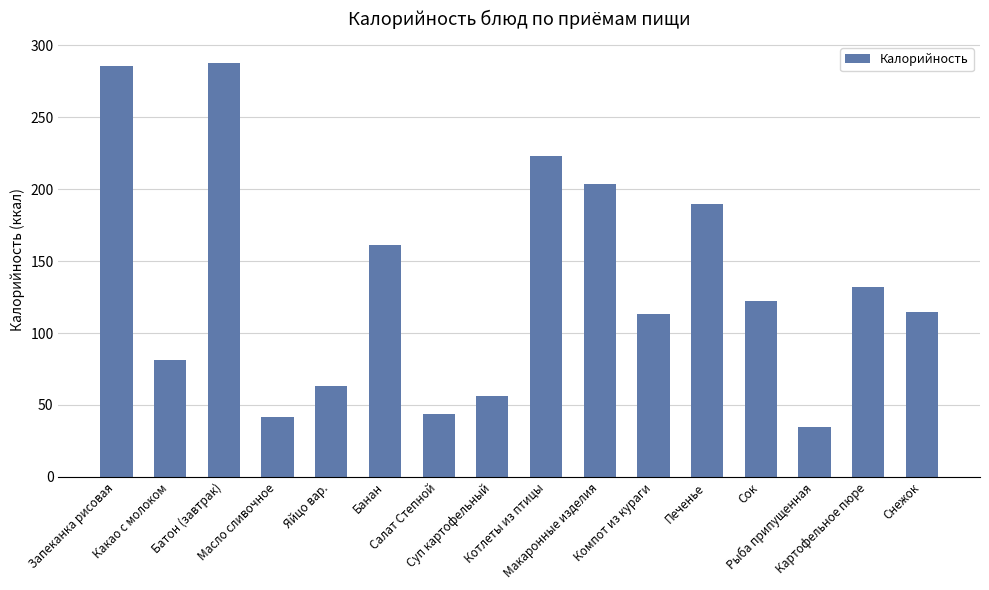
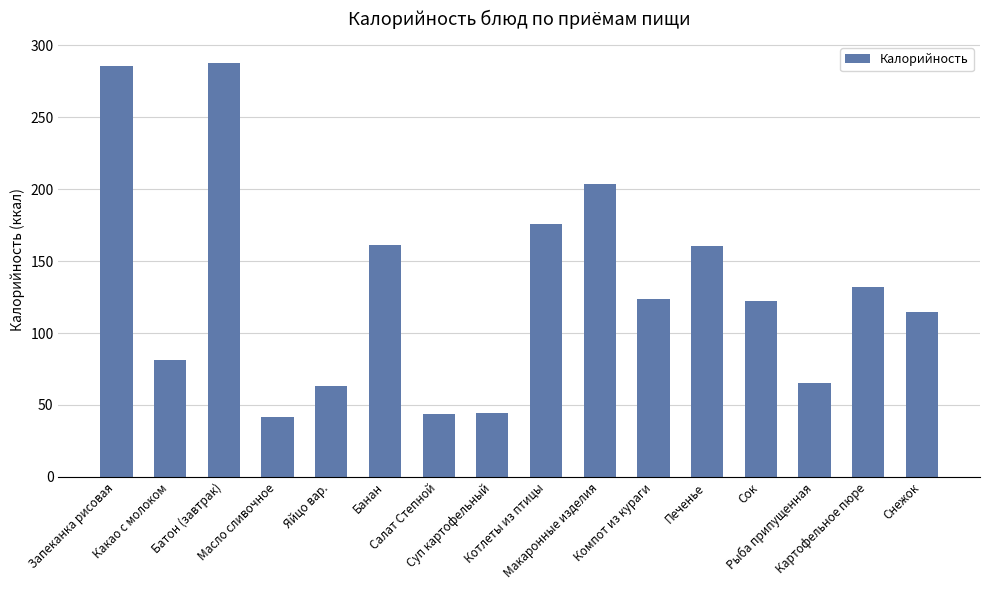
  {
    "Запеканка рисовая": 286,
    "Какао с молоком": 81,
    "Батон (завтрак)": 288,
    "Масло сливочное": 42,
    "Яйцо вар.": 63,
    "Банан": 161,
    "Салат Степной": 44,
-   "Суп картофельный": 56,
-   "Котлеты из птицы": 223,
+   "Суп картофельный": 45,
+   "Котлеты из птицы": 176,
    "Макаронные изделия": 204,
-   "Компот из кураги": 113,
-   "Печенье": 190,
+   "Компот из кураги": 123,
+   "Печенье": 161,
    "Сок": 122,
-   "Рыба припущенная": 35,
+   "Рыба припущенная": 66,
    "Картофельное пюре": 132,
    "Снежок": 115
  }
